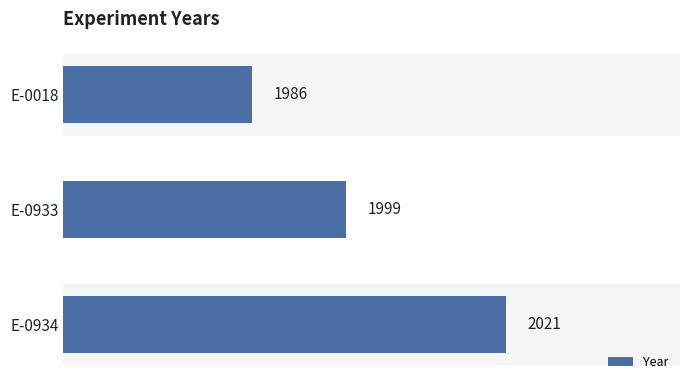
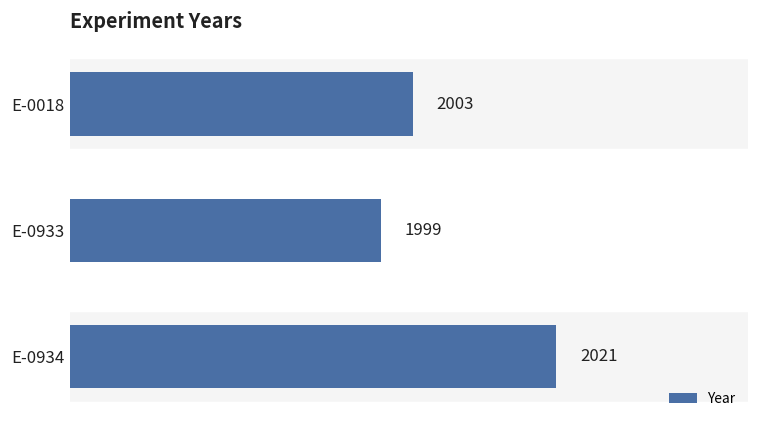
  {
-   "E-0018": 1986,
+   "E-0018": 2003,
    "E-0933": 1999,
    "E-0934": 2021
  }
